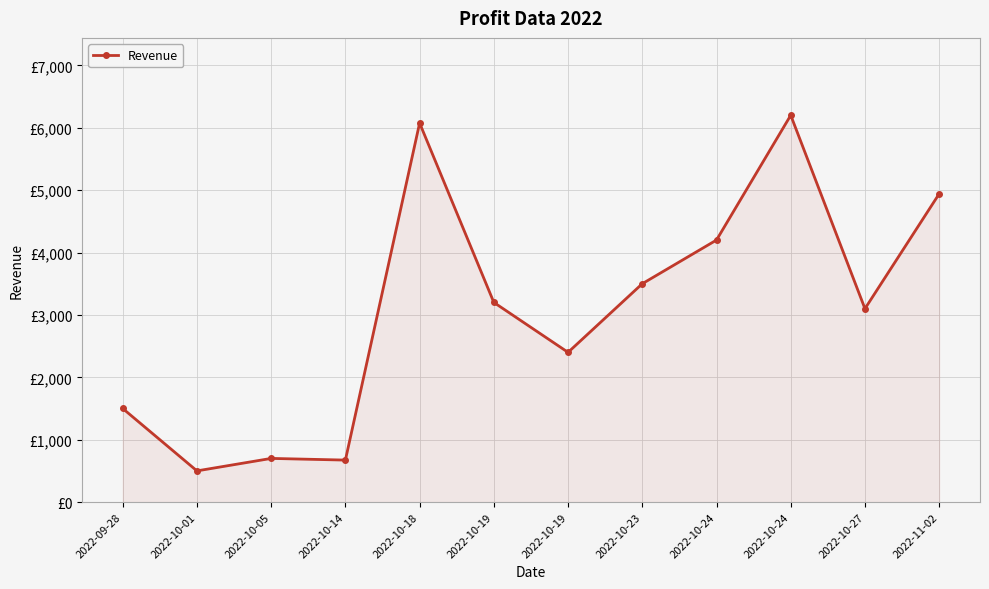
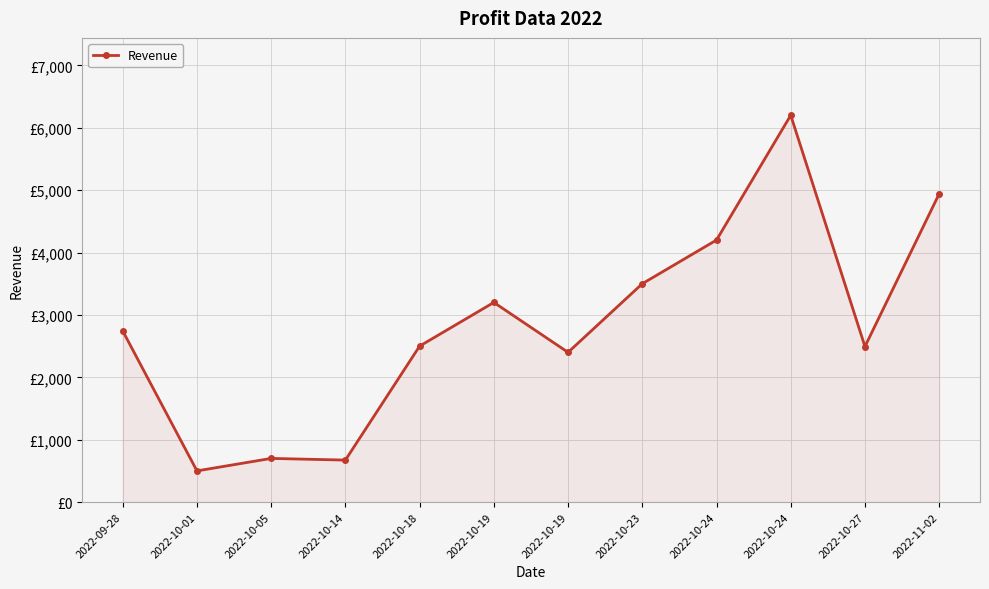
  {
-   "2022-09-28": "£1,500",
+   "2022-09-28": "£2,700",
    "2022-10-01": "£500",
    "2022-10-05": "£700",
    "2022-10-14": "£700",
-   "2022-10-18": "£6,100",
+   "2022-10-18": "£2,500",
    "2022-10-23": "£3,500",
-   "2022-10-27": "£3,100",
+   "2022-10-27": "£2,500",
    "2022-11-02": "£4,900"
  }
